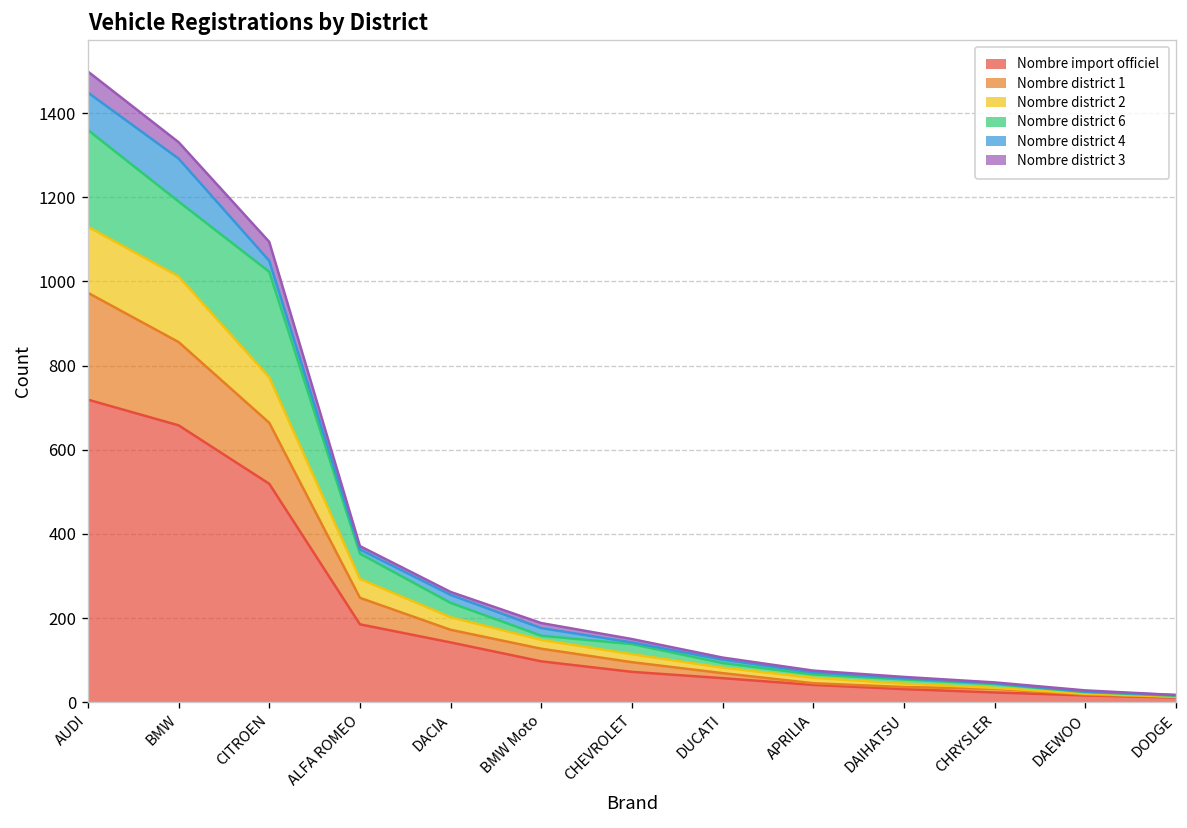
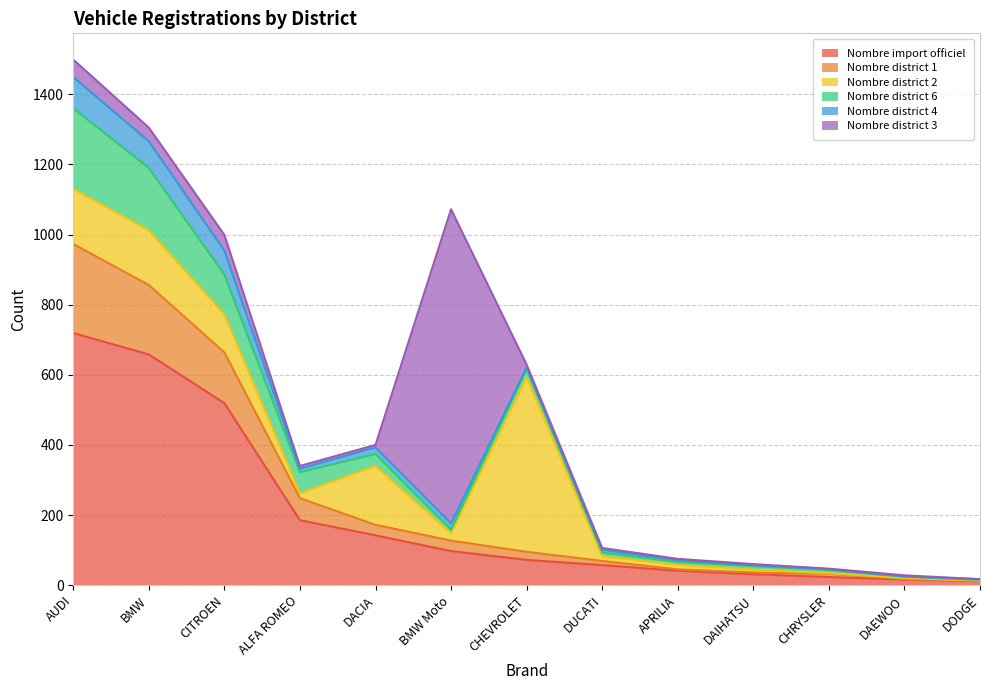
  {
    "Nombre district 2": {
      "AUDI": 160,
      "BMW": 160,
      "CITROEN": 110,
-     "ALFA ROMEO": 50,
-     "DACIA": 30,
+     "ALFA ROMEO": 10,
+     "DACIA": 170,
      "BMW Moto": 20,
-     "CHEVROLET": 20,
+     "CHEVROLET": 500,
      "DUCATI": 10,
      "APRILIA": 10,
      "DAIHATSU": 10
    },
    "Nombre district 6": {
      "AUDI": 230,
      "BMW": 180,
-     "CITROEN": 250,
+     "CITROEN": 110,
      "ALFA ROMEO": 60,
      "DACIA": 30,
      "BMW Moto": 10,
      "DUCATI": 10
    },
    "Nombre district 4": {
      "AUDI": 90,
-     "BMW": 100,
-     "CITROEN": 30,
+     "BMW": 80,
+     "CITROEN": 70,
      "ALFA ROMEO": 10,
      "BMW Moto": 20
    },
    "Nombre district 3": {
      "AUDI": 50,
      "BMW": 40,
      "CITROEN": 50,
      "ALFA ROMEO": 10,
-     "BMW Moto": 10,
+     "BMW Moto": 900,
      "CHEVROLET": 10
    }
  }
